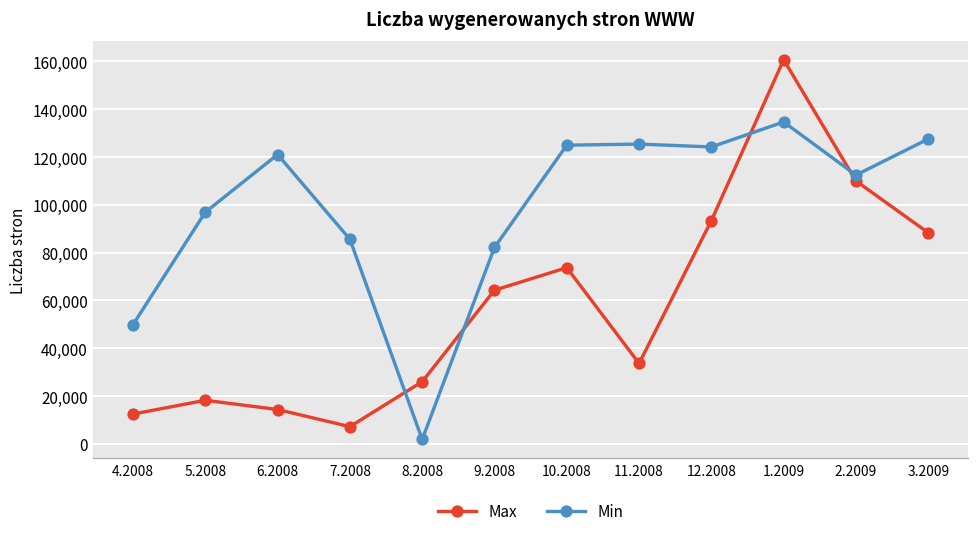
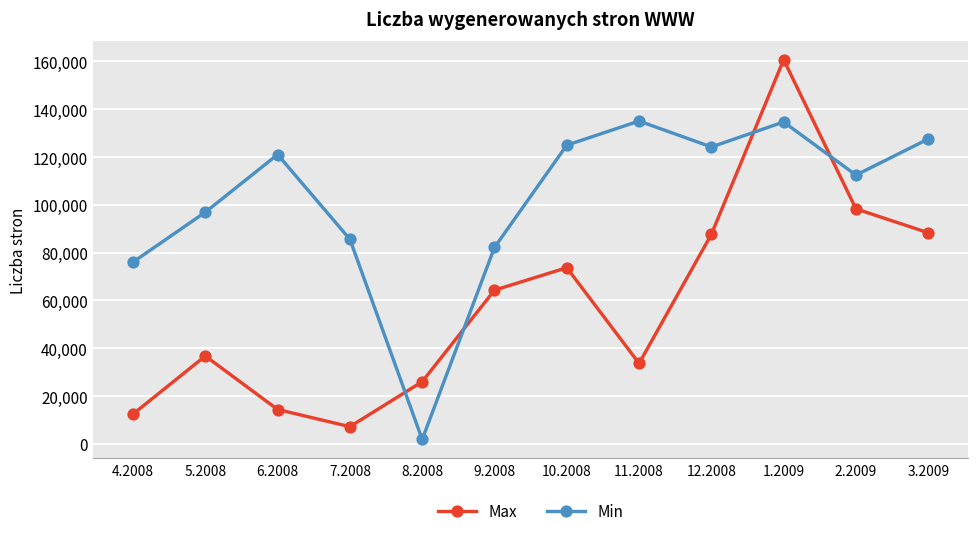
  {
    "Max": {
      "4.2008": "12,000",
-     "5.2008": "18,000",
+     "5.2008": "37,000",
      "6.2008": "14,000",
      "7.2008": "7,000",
      "8.2008": "26,000",
      "9.2008": "64,000",
      "10.2008": "74,000",
      "11.2008": "34,000",
-     "12.2008": "93,000",
+     "12.2008": "88,000",
      "1.2009": "161,000",
-     "2.2009": "110,000",
+     "2.2009": "98,000",
      "3.2009": "88,000"
    },
    "Min": {
-     "4.2008": "50,000",
+     "4.2008": "76,000",
      "5.2008": "97,000",
      "6.2008": "121,000",
      "7.2008": "86,000",
      "8.2008": "2,000",
      "9.2008": "82,000",
      "10.2008": "125,000",
-     "11.2008": "125,000",
+     "11.2008": "135,000",
      "12.2008": "124,000",
      "1.2009": "135,000",
      "2.2009": "112,000",
      "3.2009": "128,000"
    }
  }
